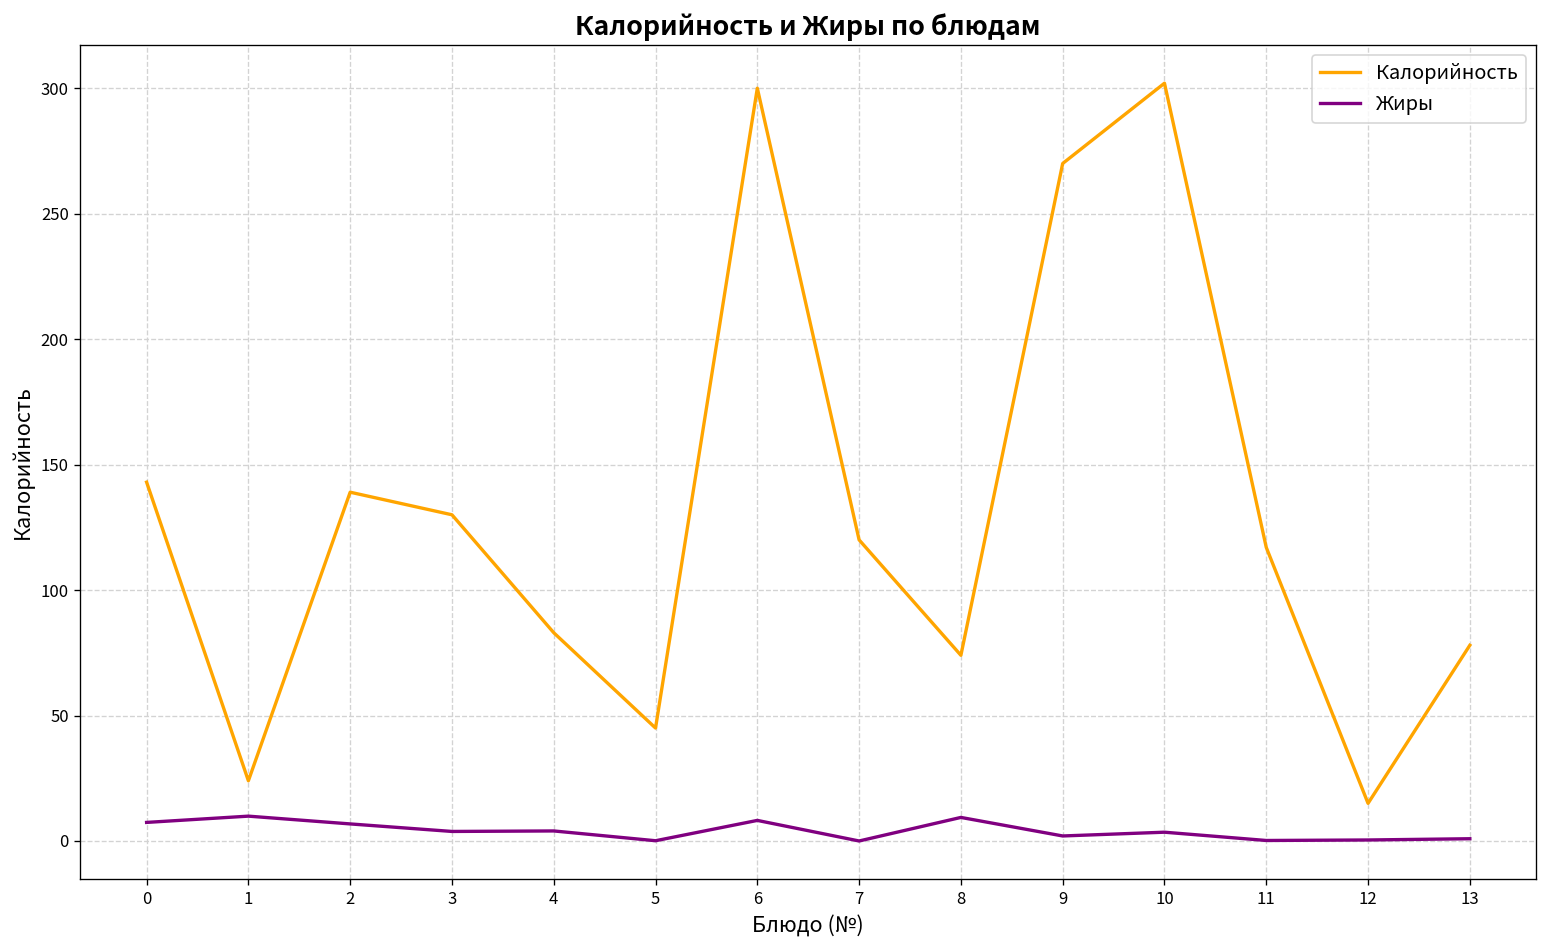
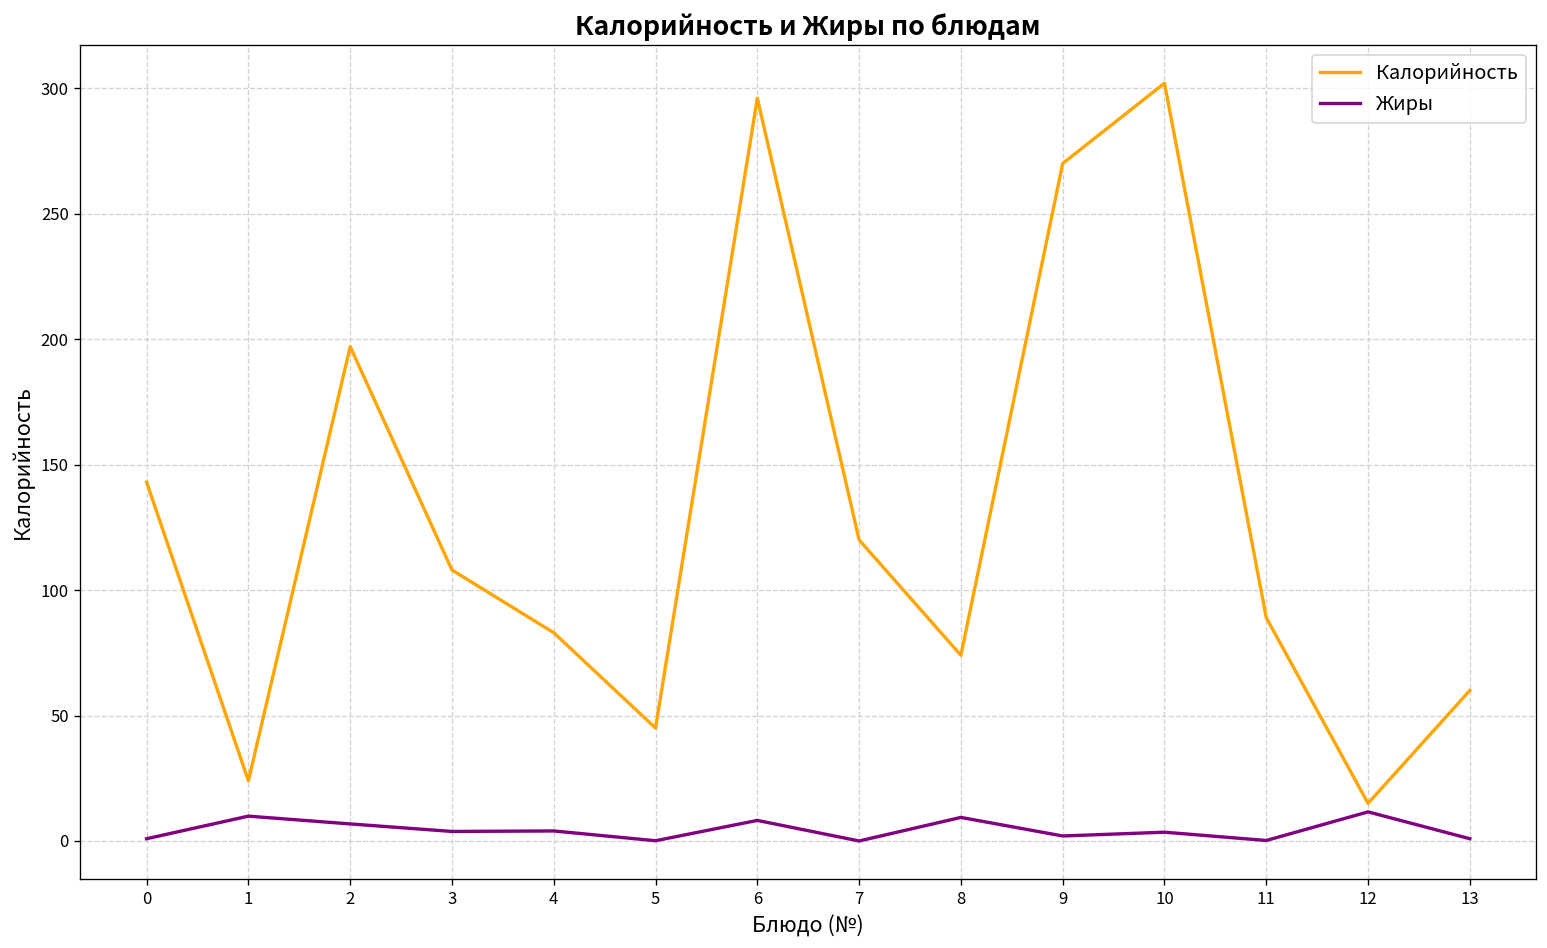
  {
    "Калорийность": {
      "0": 143,
      "1": 24,
-     "2": 139,
-     "3": 130,
+     "2": 197,
+     "3": 108,
      "4": 83,
      "5": 45,
-     "6": 300,
+     "6": 296,
      "7": 120,
      "8": 74,
      "9": 270,
      "10": 302,
-     "11": 117,
+     "11": 89,
      "12": 15,
-     "13": 78
+     "13": 60
    },
    "Жиры": {
-     "0": 7,
+     "0": 1,
      "1": 10,
      "2": 7,
      "3": 4,
      "4": 4,
      "5": 0,
      "6": 8,
      "7": 0,
      "8": 9,
      "9": 2,
      "10": 4,
      "11": 0,
-     "12": 0,
+     "12": 12,
      "13": 1
    }
  }
